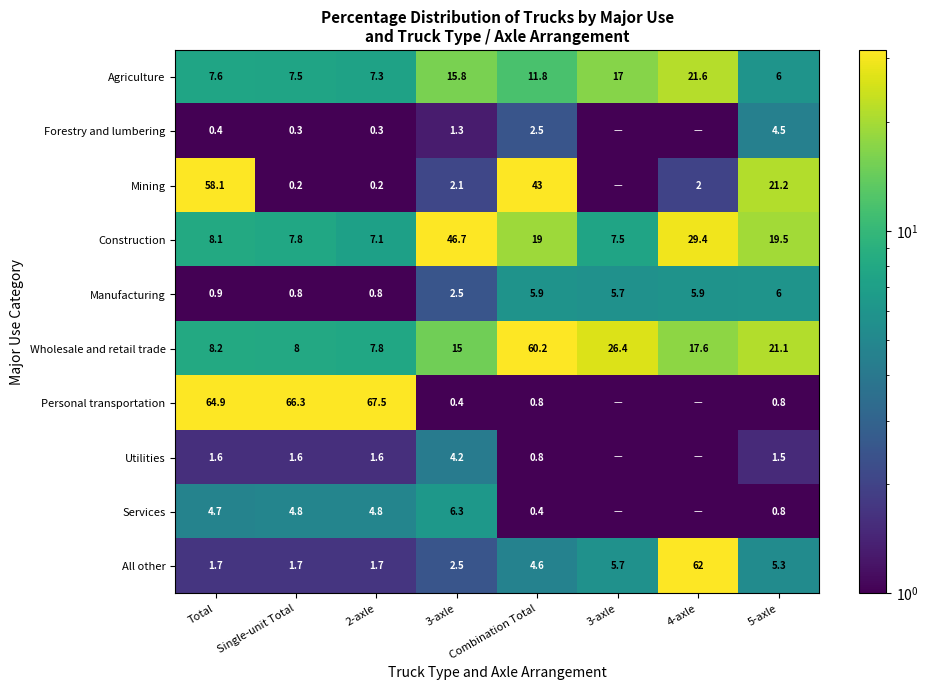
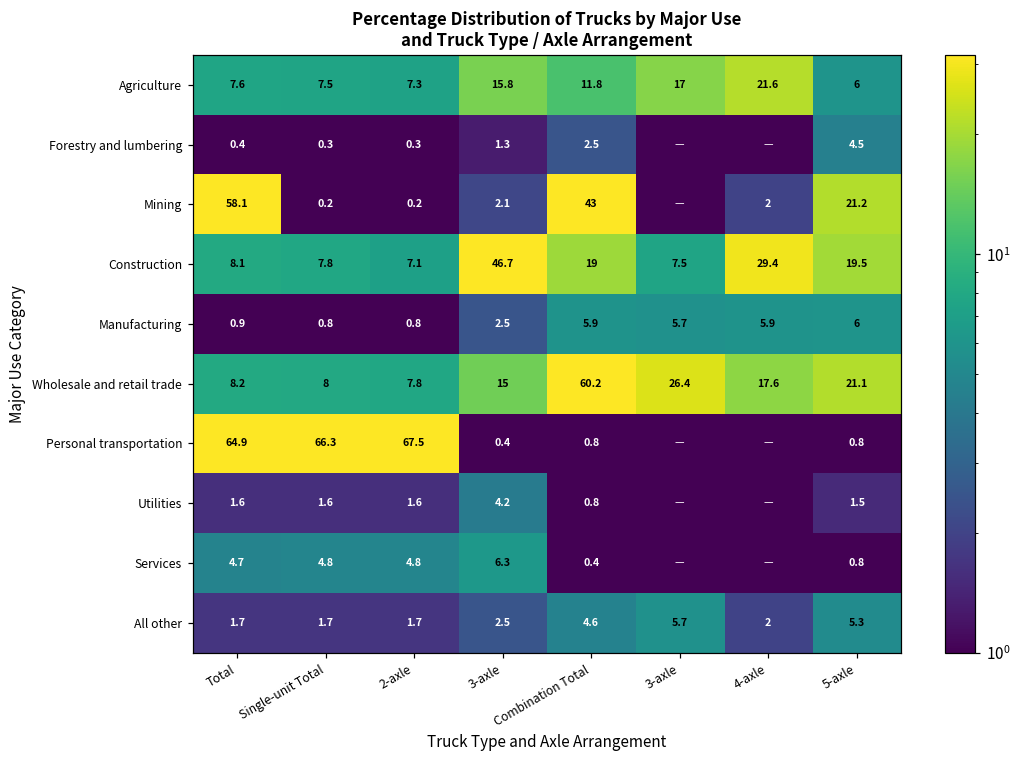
  {
    "Agriculture": {
      "Total": 7.6,
      "Single-unit Total": 7.5,
      "2-axle": 7.3,
      "Combination Total": 11.8,
      "4-axle": 21.6,
      "5-axle": 6
    },
    "Forestry and lumbering": {
      "Total": 0.4,
      "Single-unit Total": 0.3,
      "2-axle": 0.3,
      "Combination Total": 2.5,
      "5-axle": 4.5
    },
    "Mining": {
      "Total": 58.1,
      "Single-unit Total": 0.2,
      "2-axle": 0.2,
      "Combination Total": 43,
      "4-axle": 2,
      "5-axle": 21.2
    },
    "Construction": {
      "Total": 8.1,
      "Single-unit Total": 7.8,
      "2-axle": 7.1,
      "Combination Total": 19,
      "4-axle": 29.4,
      "5-axle": 19.5
    },
    "Manufacturing": {
      "Total": 0.9,
      "Single-unit Total": 0.8,
      "2-axle": 0.8,
      "Combination Total": 5.9,
      "4-axle": 5.9,
      "5-axle": 6
    },
    "Wholesale and retail trade": {
      "Total": 8.2,
      "Single-unit Total": 8,
      "2-axle": 7.8,
      "Combination Total": 60.2,
      "4-axle": 17.6,
      "5-axle": 21.1
    },
    "Personal transportation": {
      "Total": 64.9,
      "Single-unit Total": 66.3,
      "2-axle": 67.5,
      "Combination Total": 0.8,
      "5-axle": 0.8
    },
    "Utilities": {
      "Total": 1.6,
      "Single-unit Total": 1.6,
      "2-axle": 1.6,
      "Combination Total": 0.8,
      "5-axle": 1.5
    },
    "Services": {
      "Total": 4.7,
      "Single-unit Total": 4.8,
      "2-axle": 4.8,
      "Combination Total": 0.4,
      "5-axle": 0.8
    },
    "All other": {
      "Total": 1.7,
      "Single-unit Total": 1.7,
      "2-axle": 1.7,
      "Combination Total": 4.6,
-     "4-axle": 62,
+     "4-axle": 2,
      "5-axle": 5.3
    }
  }
